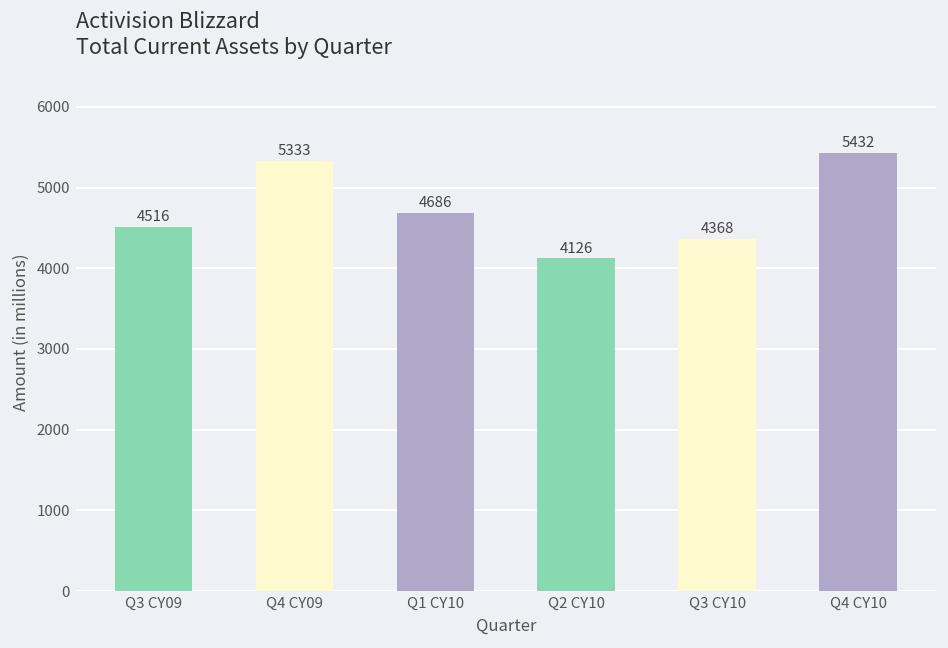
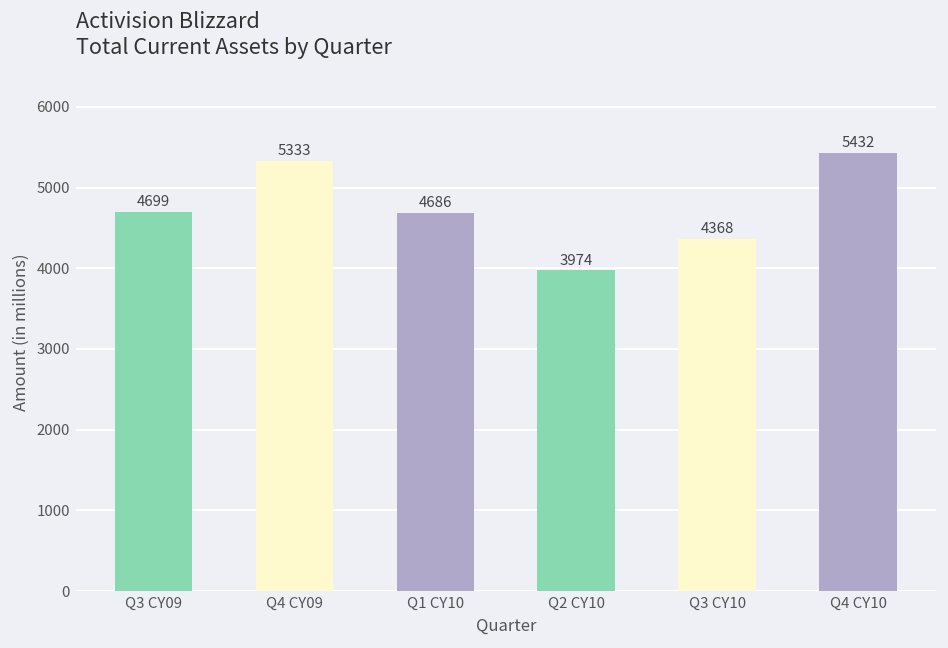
  {
-   "Q3 CY09": 4516,
+   "Q3 CY09": 4699,
    "Q4 CY09": 5333,
    "Q1 CY10": 4686,
-   "Q2 CY10": 4126,
+   "Q2 CY10": 3974,
    "Q3 CY10": 4368,
    "Q4 CY10": 5432
  }
